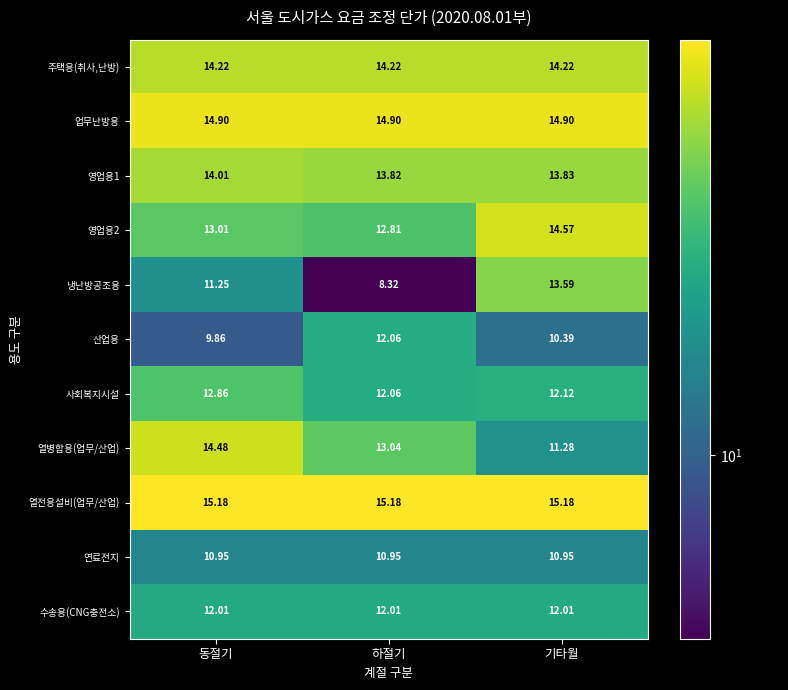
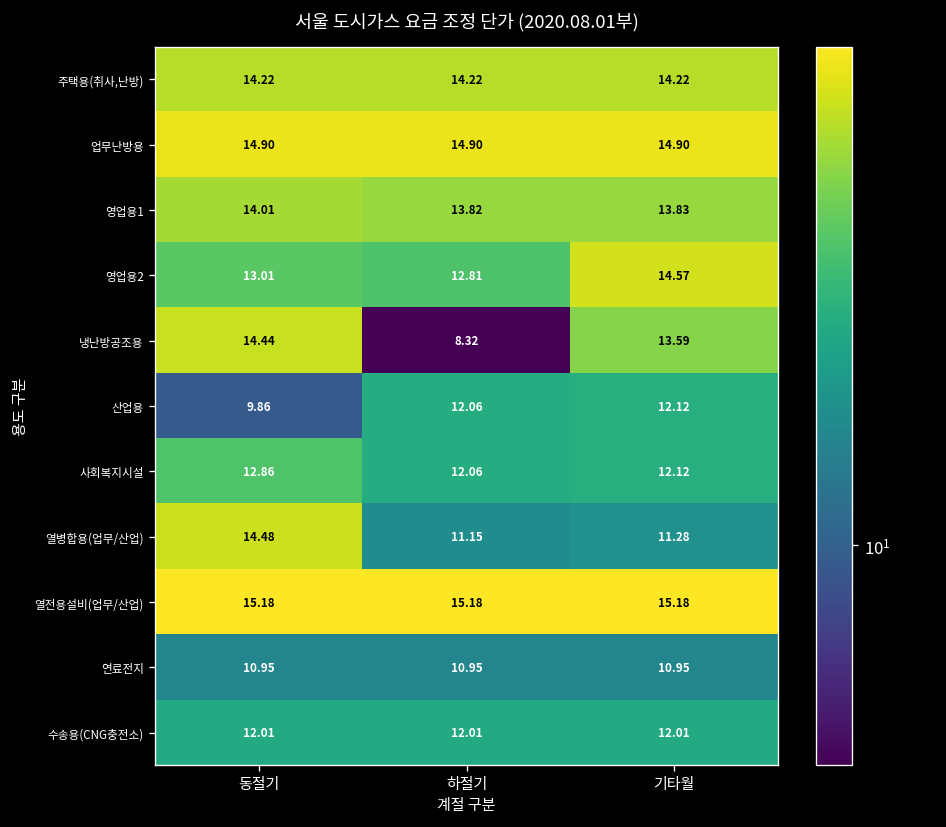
  {
    "주택용(취사,난방)": {
      "동절기": 14.22,
      "하절기": 14.22,
      "기타월": 14.22
    },
    "업무난방용": {
      "동절기": 14.90,
      "하절기": 14.90,
      "기타월": 14.90
    },
    "영업용1": {
      "동절기": 14.01,
      "하절기": 13.82,
      "기타월": 13.83
    },
    "영업용2": {
      "동절기": 13.01,
      "하절기": 12.81,
      "기타월": 14.57
    },
    "냉난방공조용": {
-     "동절기": 11.25,
+     "동절기": 14.44,
      "하절기": 8.32,
      "기타월": 13.59
    },
    "산업용": {
      "동절기": 9.86,
      "하절기": 12.06,
-     "기타월": 10.39
+     "기타월": 12.12
    },
    "사회복지시설": {
      "동절기": 12.86,
      "하절기": 12.06,
      "기타월": 12.12
    },
    "열병합용(업무/산업)": {
      "동절기": 14.48,
-     "하절기": 13.04,
+     "하절기": 11.15,
      "기타월": 11.28
    },
    "열전용설비(업무/산업)": {
      "동절기": 15.18,
      "하절기": 15.18,
      "기타월": 15.18
    },
    "연료전지": {
      "동절기": 10.95,
      "하절기": 10.95,
      "기타월": 10.95
    },
    "수송용(CNG충전소)": {
      "동절기": 12.01,
      "하절기": 12.01,
      "기타월": 12.01
    }
  }
